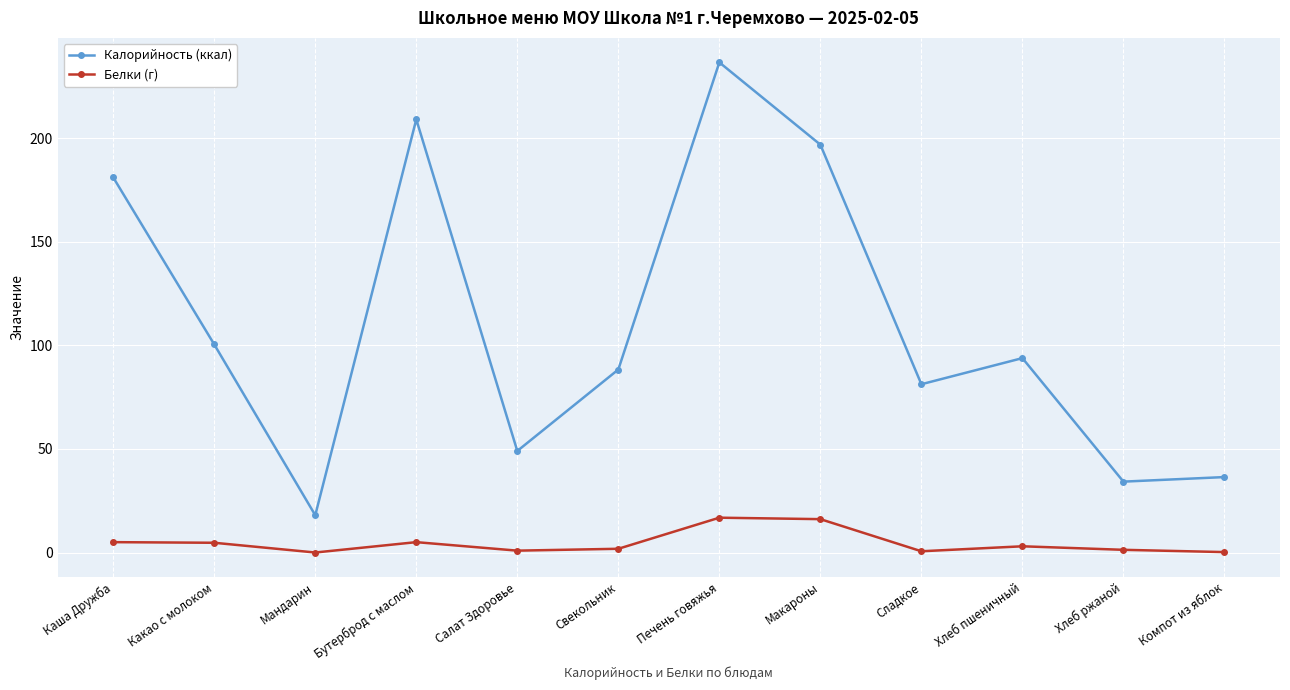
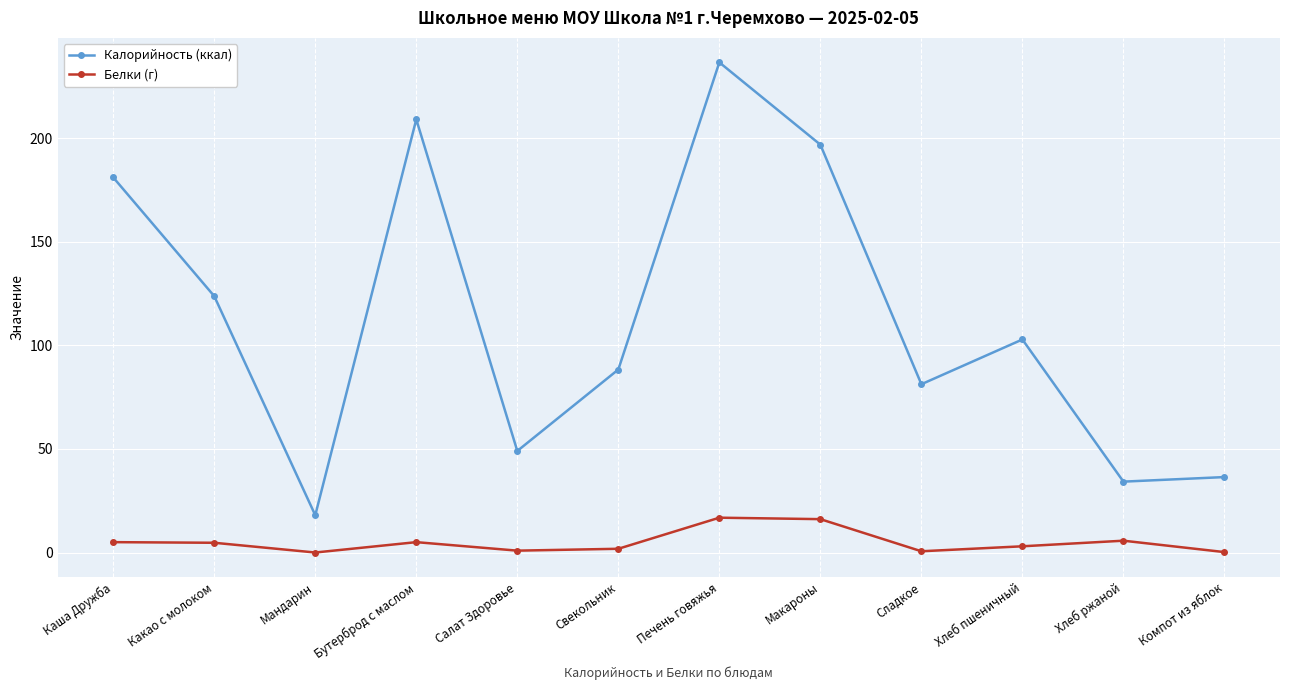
  {
    "Калорийность (ккал)": {
      "Каша Дружба": 181,
-     "Какао с молоком": 100,
+     "Какао с молоком": 124,
      "Мандарин": 18,
      "Бутерброд с маслом": 209,
      "Салат Здоровье": 49,
      "Свекольник": 88,
      "Печень говяжья": 237,
      "Макароны": 197,
      "Сладкое": 81,
-     "Хлеб пшеничный": 94,
+     "Хлеб пшеничный": 103,
      "Хлеб ржаной": 34,
      "Компот из яблок": 36
    },
    "Белки (г)": {
      "Каша Дружба": 5,
      "Какао с молоком": 5,
      "Мандарин": 0,
      "Бутерброд с маслом": 5,
      "Салат Здоровье": 1,
      "Свекольник": 2,
      "Печень говяжья": 17,
      "Макароны": 16,
      "Сладкое": 1,
      "Хлеб пшеничный": 3,
-     "Хлеб ржаной": 1,
+     "Хлеб ржаной": 6,
      "Компот из яблок": 0
    }
  }
